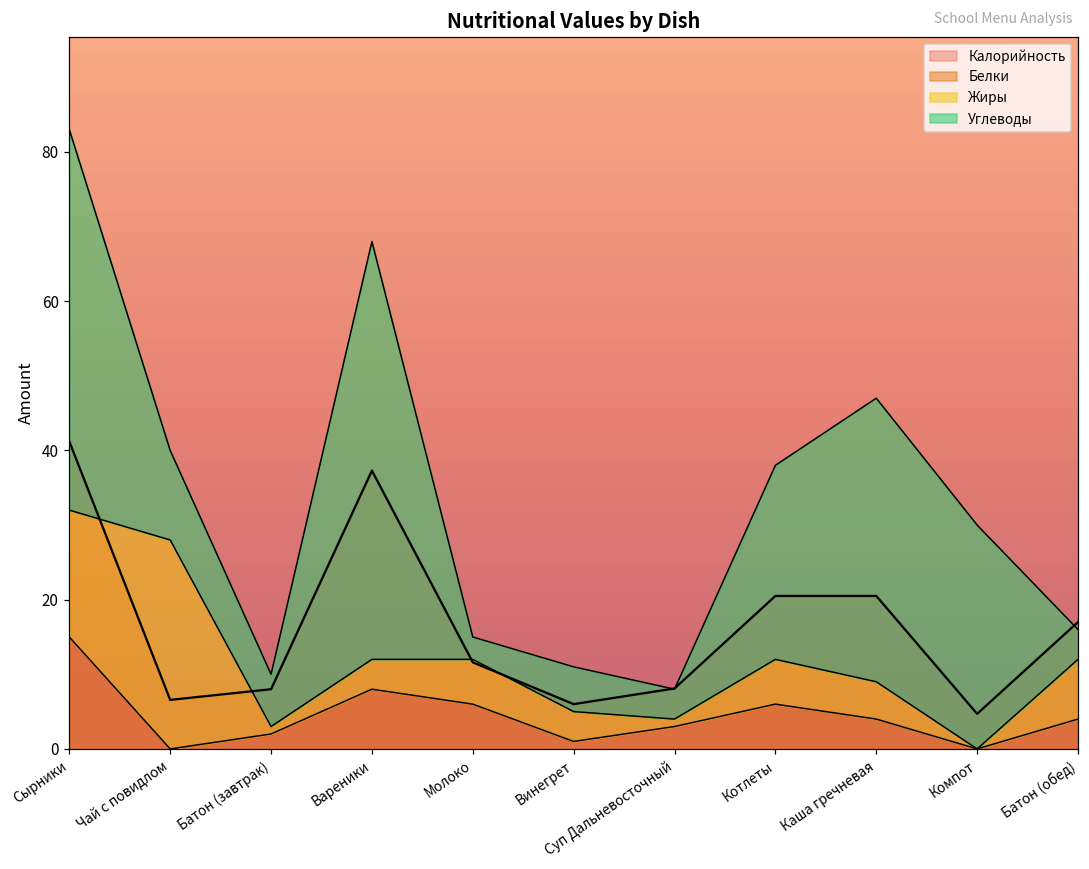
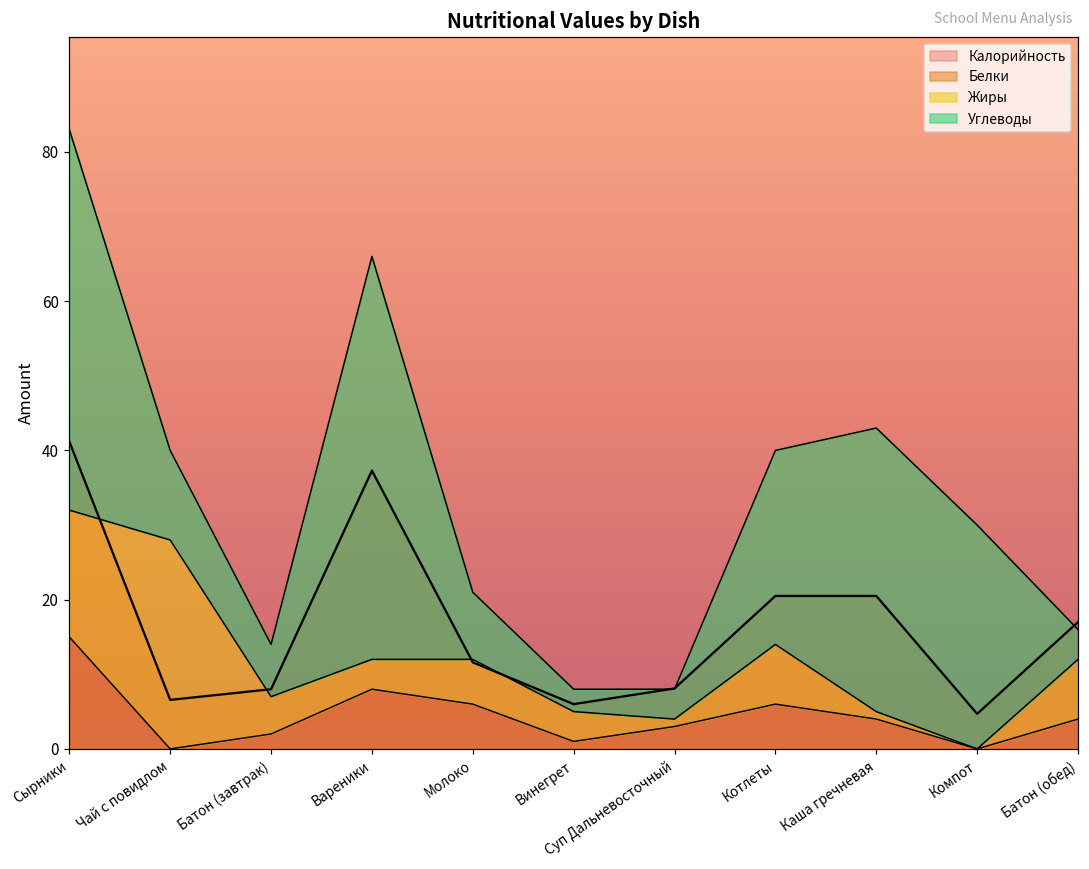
  {
    "Жиры": {
      "Сырники": 17,
      "Чай с повидлом": 28,
-     "Батон (завтрак)": 1,
+     "Батон (завтрак)": 5,
      "Вареники": 4,
      "Молоко": 6,
      "Винегрет": 4,
      "Суп Дальневосточный": 1,
-     "Котлеты": 6,
-     "Каша гречневая": 5,
+     "Котлеты": 8,
+     "Каша гречневая": 1,
      "Батон (обед)": 8
    },
    "Углеводы": {
      "Сырники": 51,
      "Чай с повидлом": 12,
      "Батон (завтрак)": 7,
-     "Вареники": 56,
-     "Молоко": 3,
-     "Винегрет": 6,
+     "Вареники": 54,
+     "Молоко": 9,
+     "Винегрет": 3,
      "Котлеты": 26,
      "Каша гречневая": 38,
      "Компот": 30,
      "Батон (обед)": 4
    }
  }
